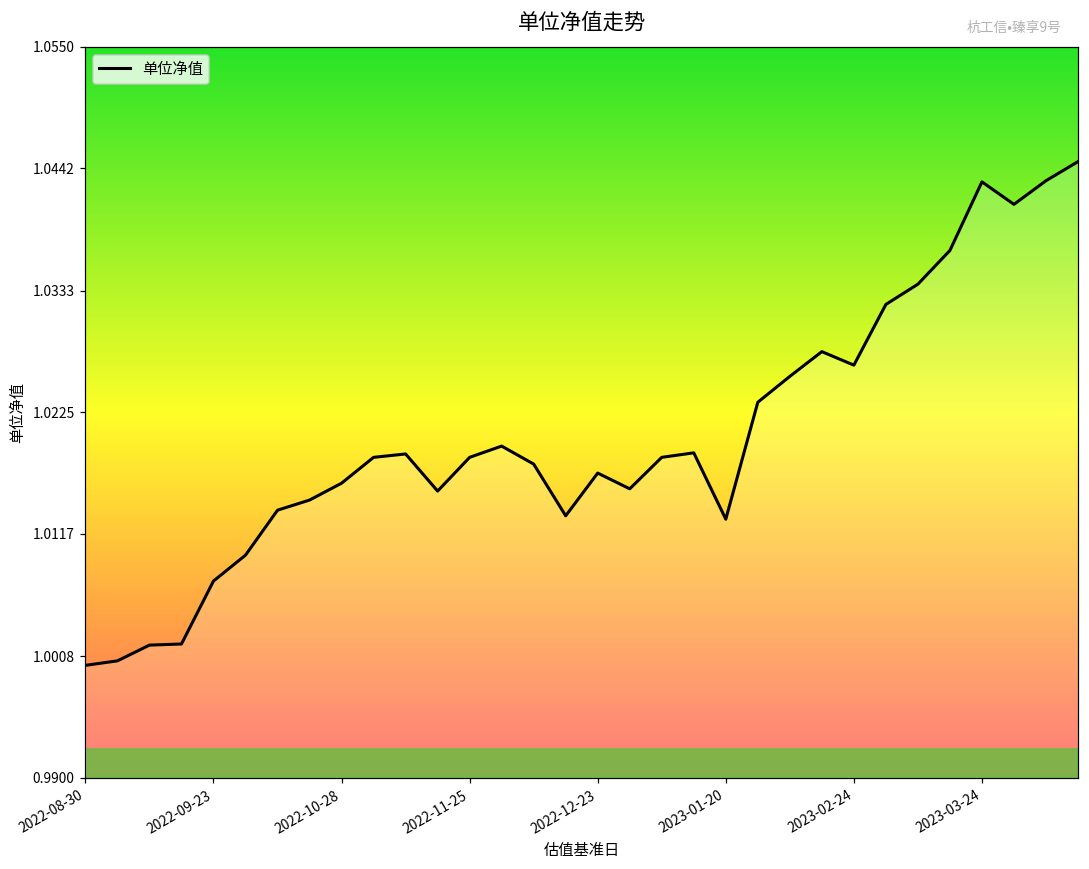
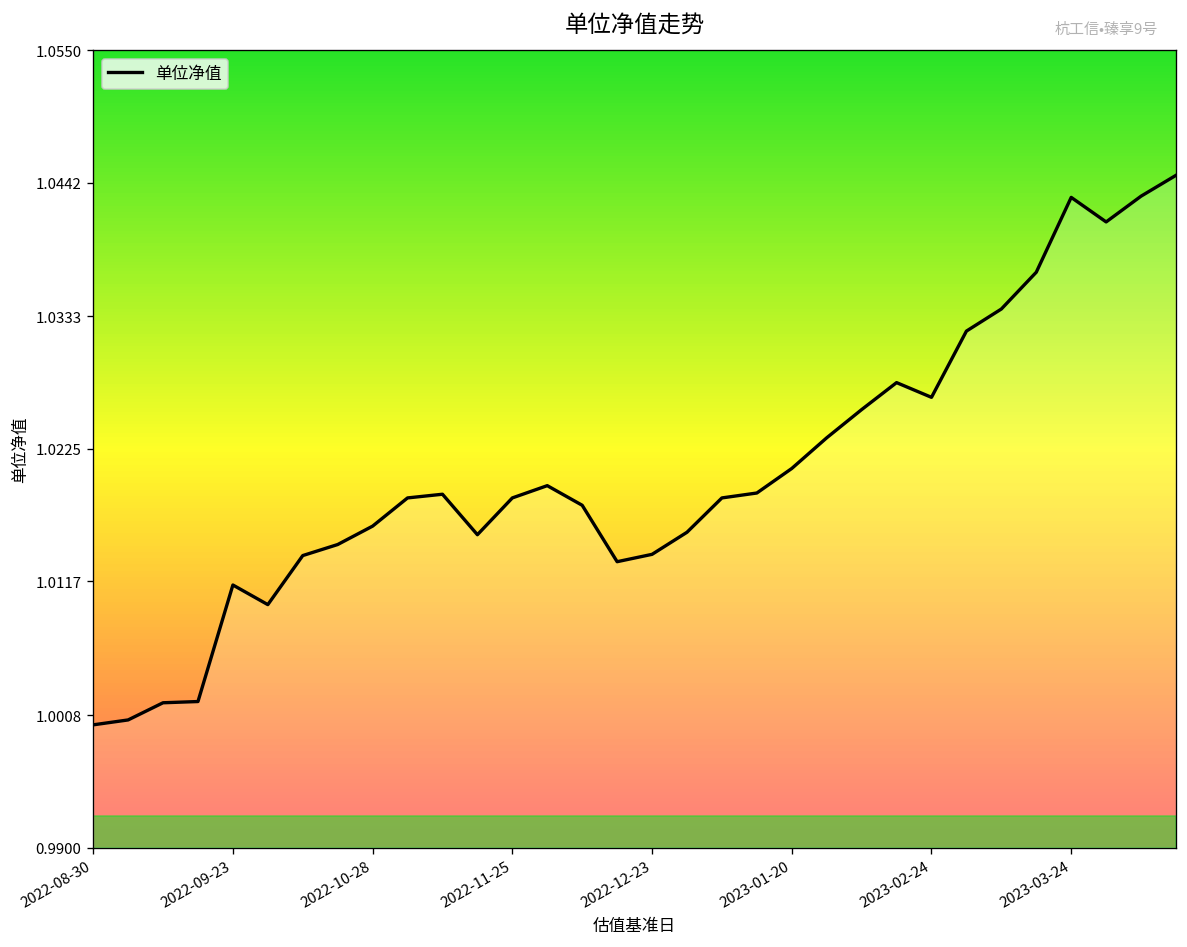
  {
    "2022-08-30": 1.0000,
-   "2022-09-23": 1.0075,
+   "2022-09-23": 1.0114,
    "2022-10-28": 1.0162,
    "2022-11-25": 1.0185,
-   "2022-12-23": 1.0171,
-   "2023-01-20": 1.0130,
+   "2022-12-23": 1.0139,
+   "2023-01-20": 1.0209,
    "2023-02-24": 1.0267,
    "2023-03-24": 1.0430
  }
